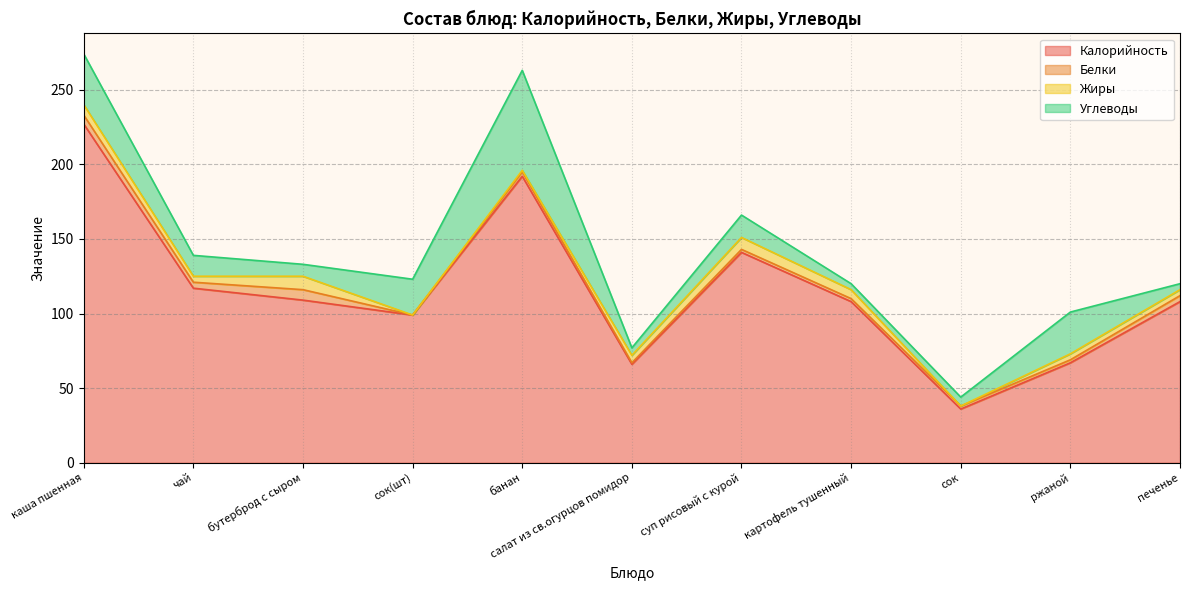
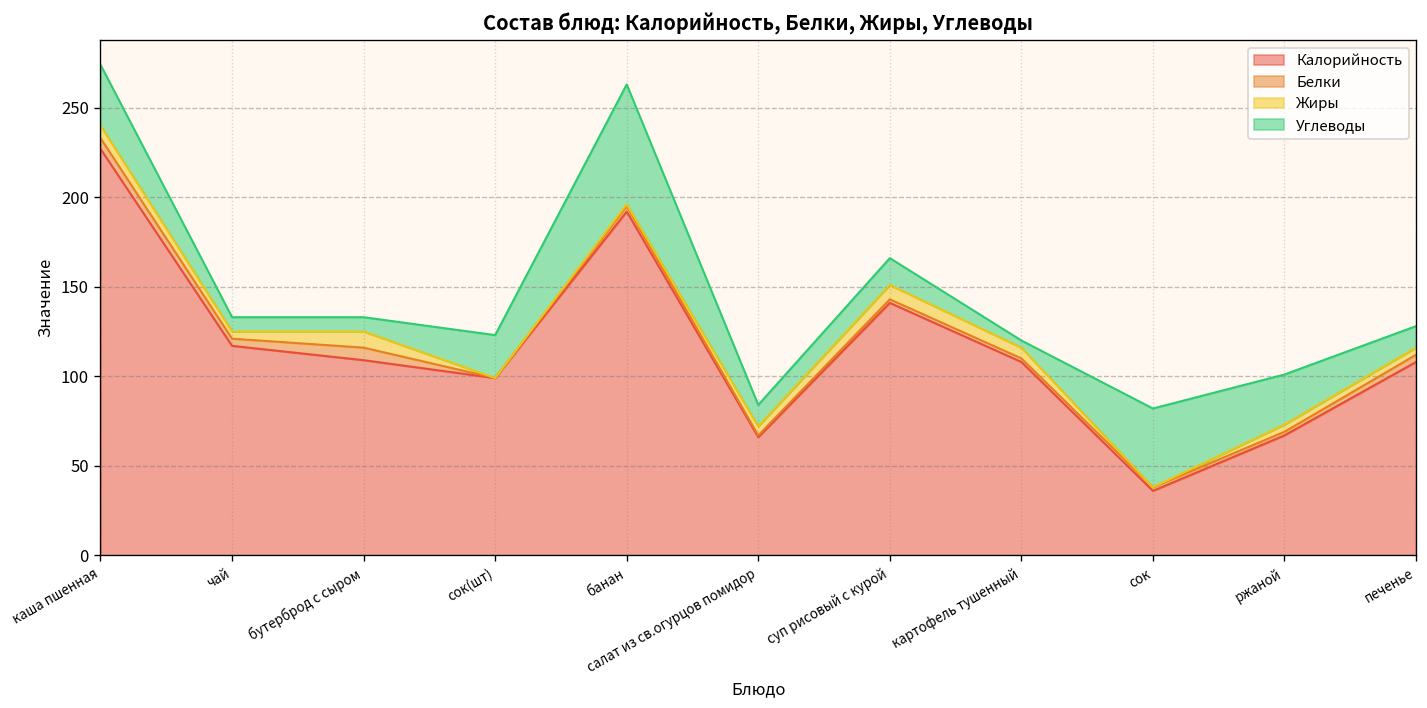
  {
    "Углеводы": {
      "каша пшенная": 34,
-     "чай": 14,
+     "чай": 8,
      "бутерброд с сыром": 8,
      "сок(шт)": 24,
      "банан": 67,
-     "салат из св.огурцов помидор": 5,
+     "салат из св.огурцов помидор": 12,
      "суп рисовый с курой": 15,
      "картофель тушенный": 4,
-     "сок": 6,
+     "сок": 44,
      "ржаной": 28,
-     "печенье": 4
+     "печенье": 12
    }
  }
